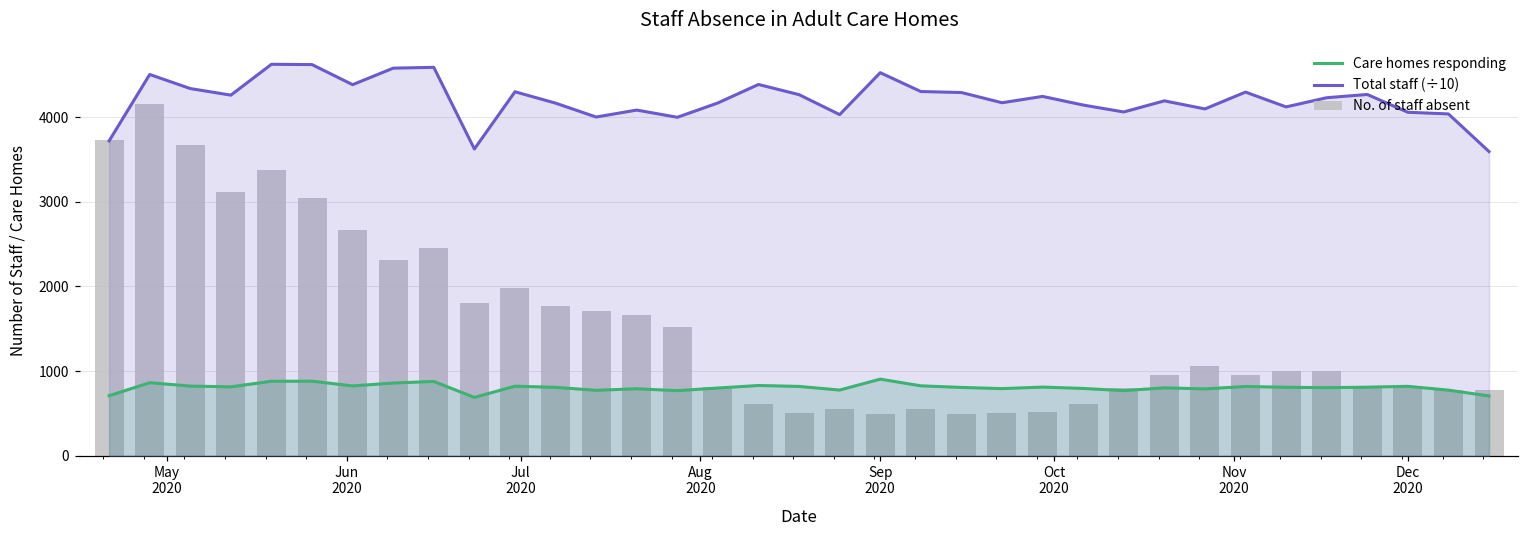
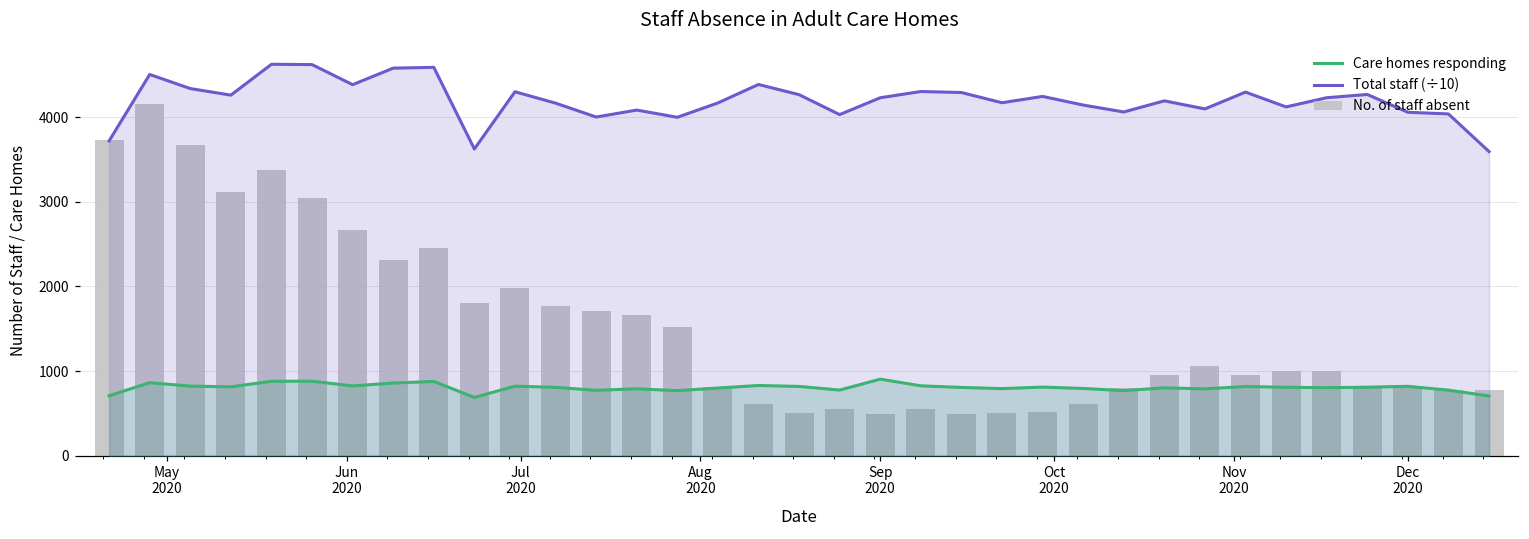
  {
    "Care homes responding": {
      "Sep 2020": 900,
      "Dec 2020": 800
    },
    "No. of staff absent": {
      "Sep 2020": 500,
      "Dec 2020": 800
    },
    "Total staff (÷10)": {
-     "Sep 2020": 4500,
+     "Sep 2020": 4200,
      "Dec 2020": 4100
    }
  }
